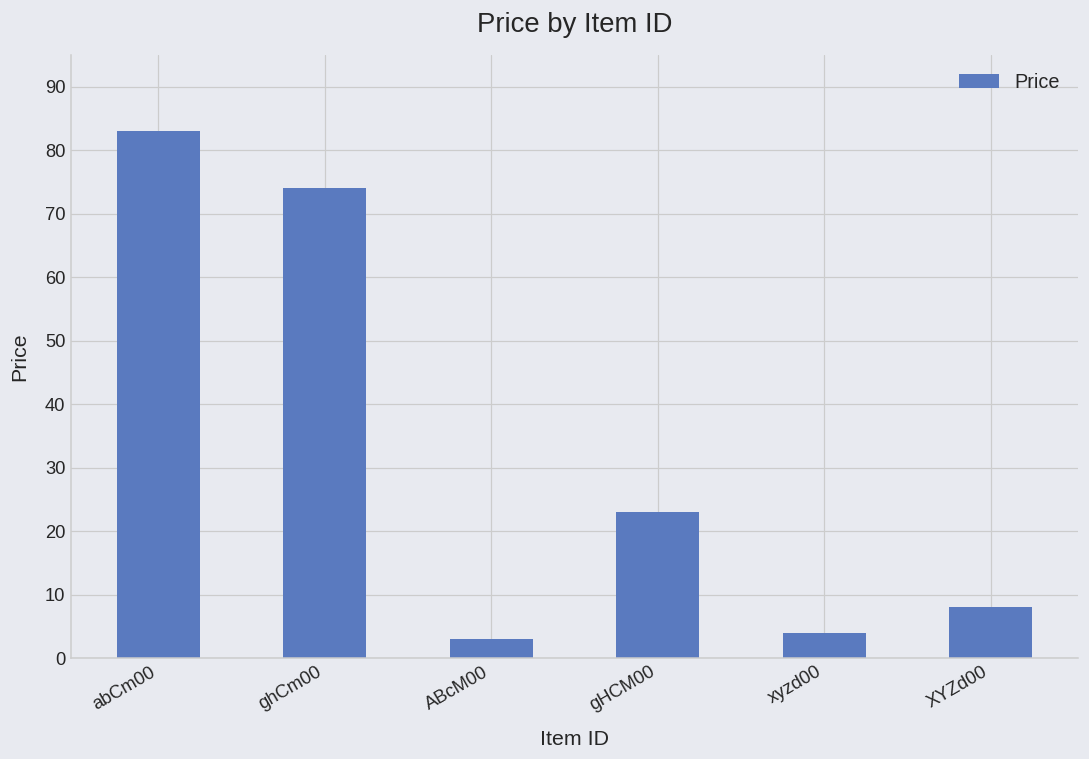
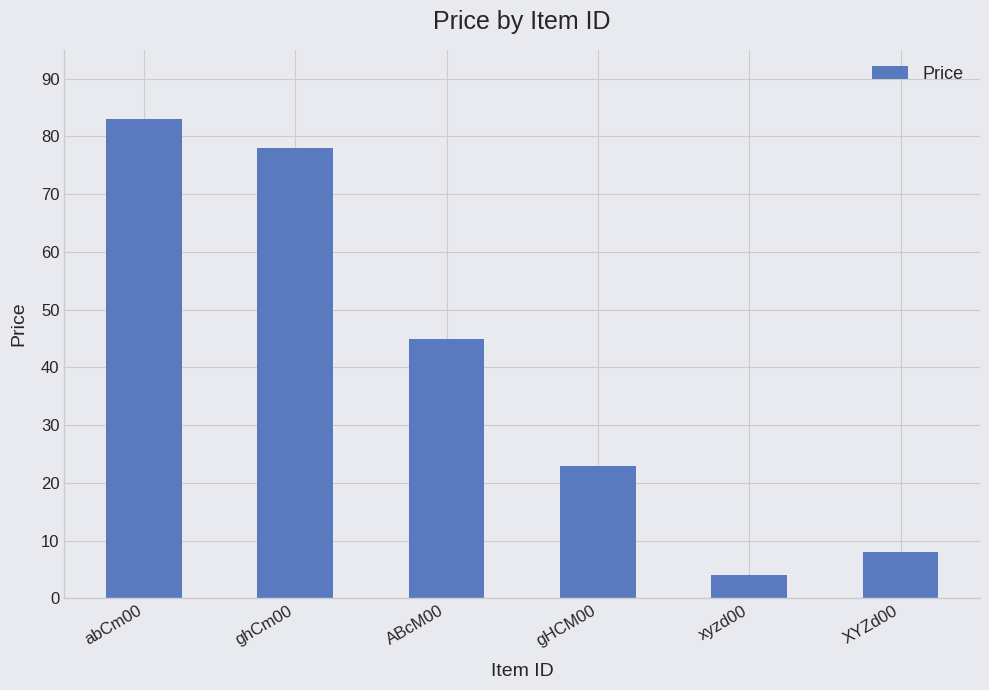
  {
    "abCm00": 83,
-   "ghCm00": 74,
-   "ABcM00": 3,
+   "ghCm00": 78,
+   "ABcM00": 45,
    "gHCM00": 23,
    "xyzd00": 4,
    "XYZd00": 8
  }
